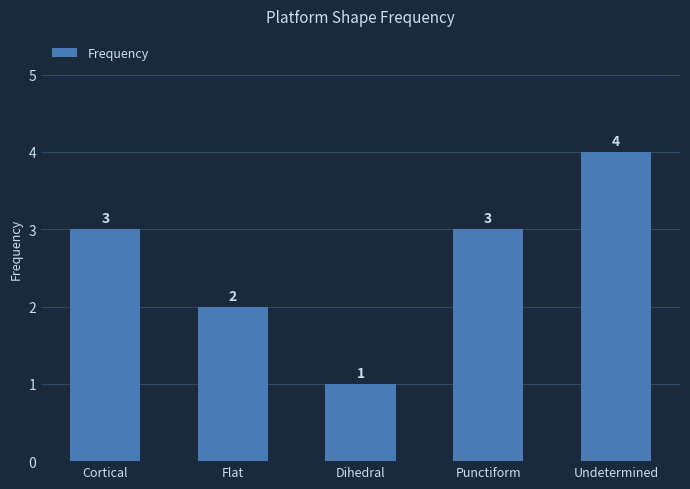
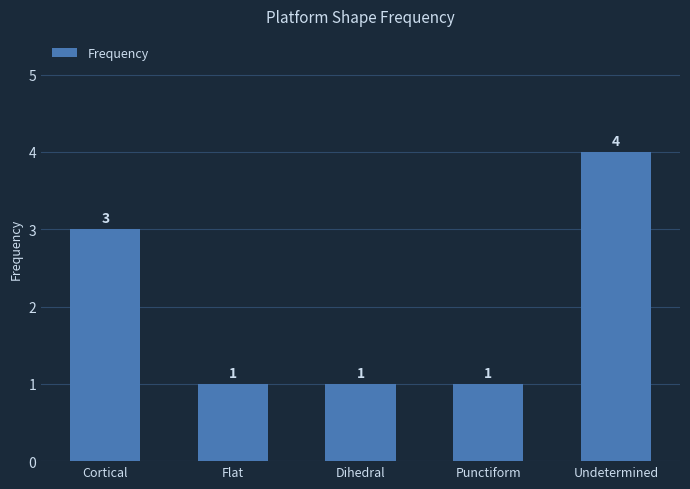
  {
    "Cortical": 3,
-   "Flat": 2,
+   "Flat": 1,
    "Dihedral": 1,
-   "Punctiform": 3,
+   "Punctiform": 1,
    "Undetermined": 4
  }
